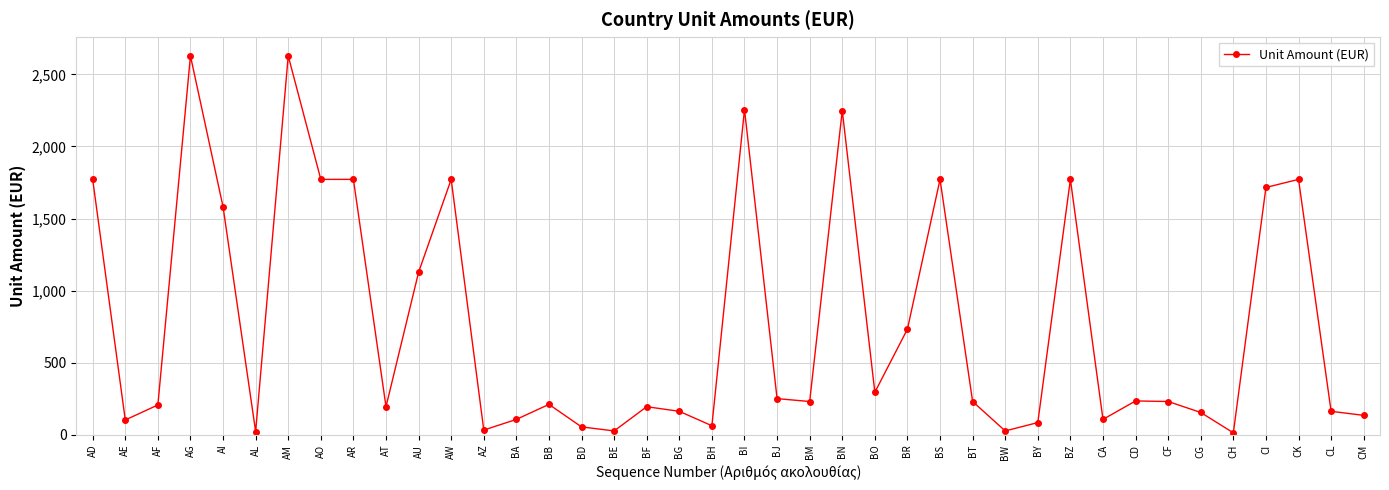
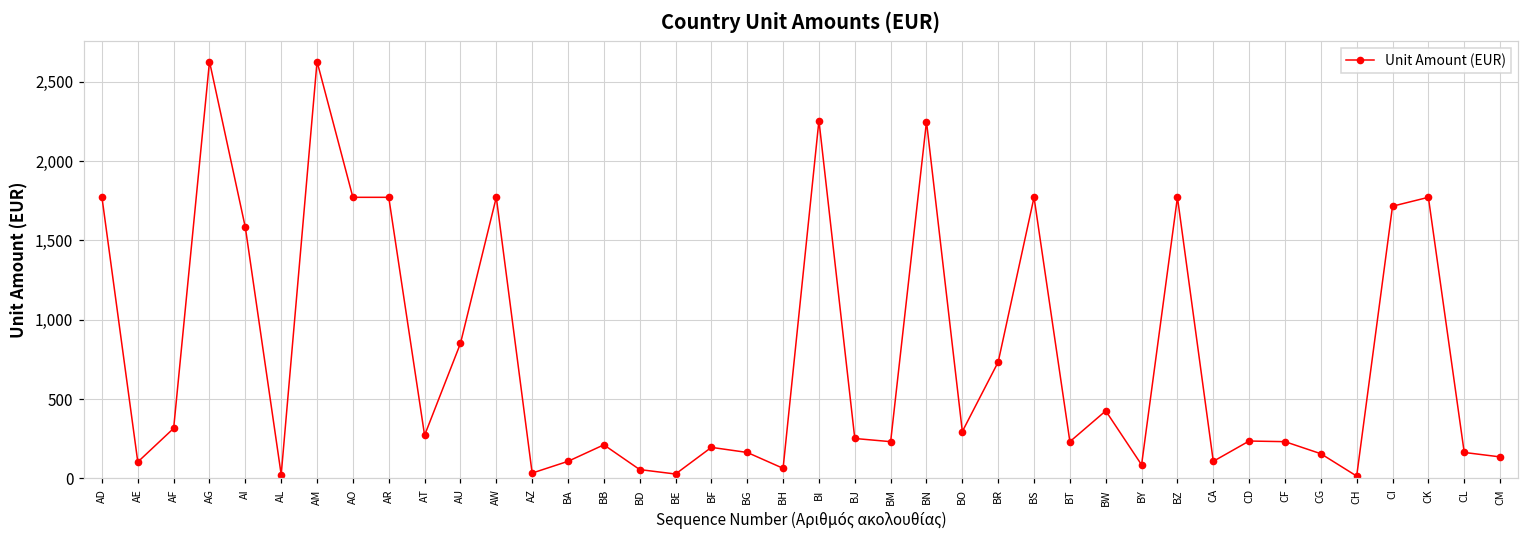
  {
    "AD": "1,770",
    "AE": "100",
-   "AF": "210",
+   "AF": "320",
    "AG": "2,630",
    "AI": "1,580",
    "AL": "20",
    "AM": "2,630",
    "AO": "1,770",
    "AR": "1,770",
-   "AT": "200",
-   "AU": "1,130",
+   "AT": "270",
+   "AU": "850",
    "AW": "1,770",
    "AZ": "30",
    "BA": "110",
    "BB": "210",
    "BD": "60",
    "BE": "30",
    "BF": "200",
    "BG": "160",
    "BH": "60",
    "BI": "2,260",
    "BJ": "250",
    "BM": "230",
    "BN": "2,250",
    "BO": "300",
    "BR": "730",
    "BS": "1,770",
    "BT": "230",
-   "BW": "30",
+   "BW": "430",
    "BY": "90",
    "BZ": "1,770",
    "CA": "110",
    "CD": "240",
    "CF": "230",
    "CG": "160",
    "CH": "20",
    "CI": "1,720",
    "CK": "1,770",
    "CL": "160",
    "CM": "140"
  }
